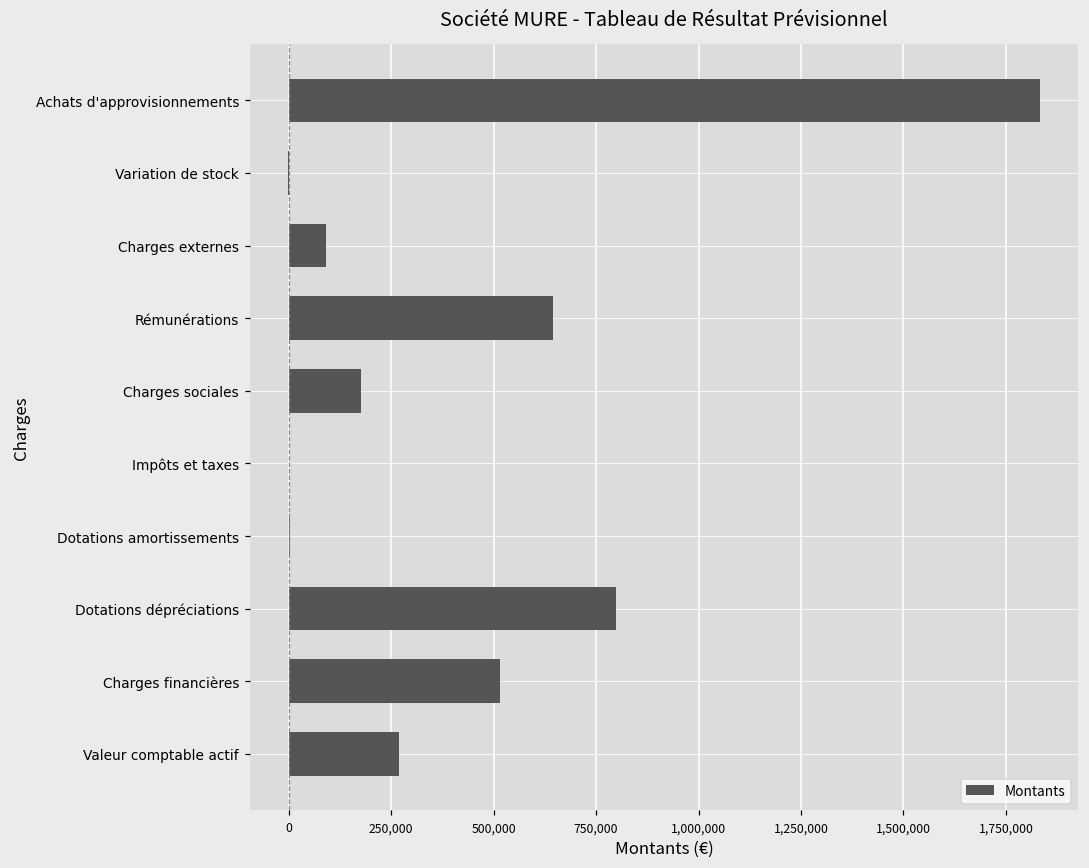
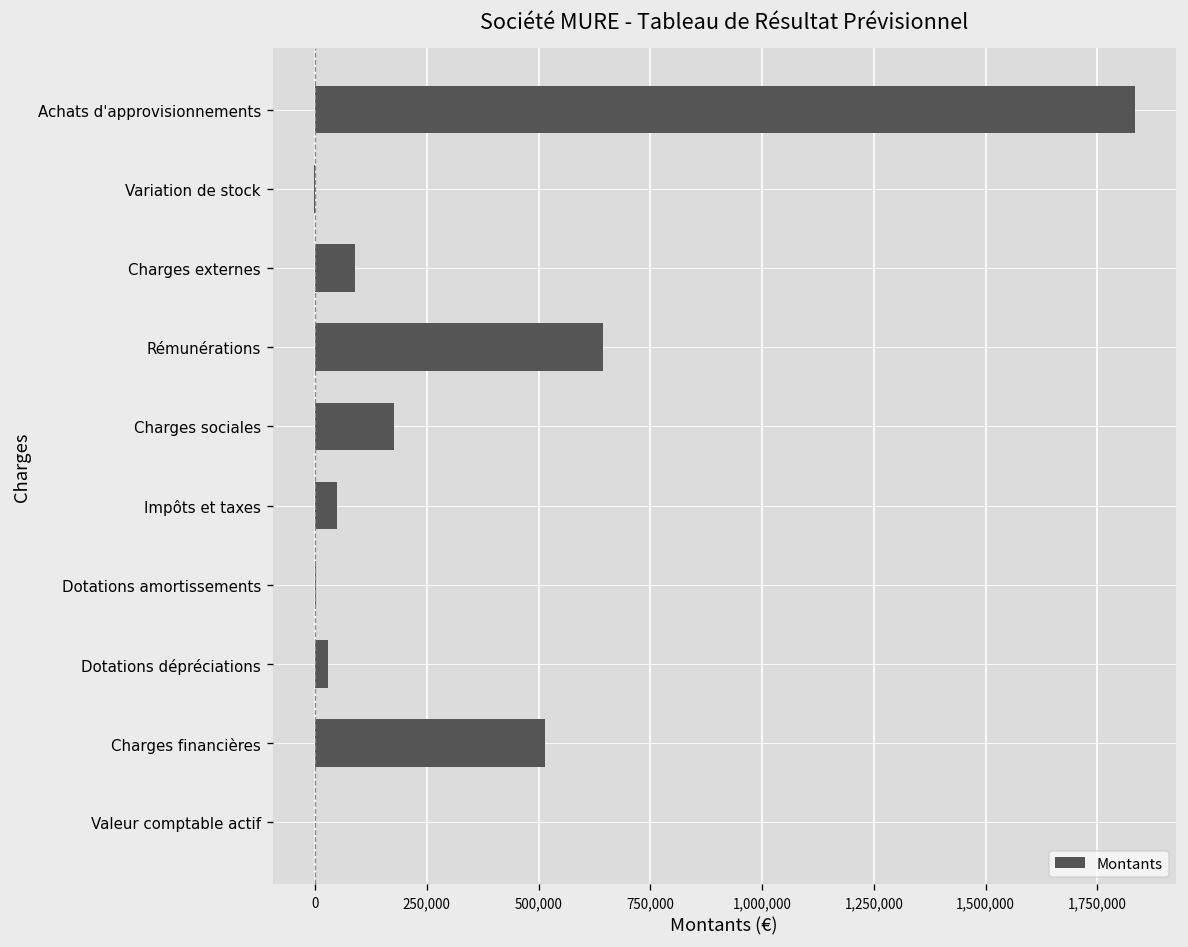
  {
    "Achats d'approvisionnements": "1,830,000",
    "Charges externes": "90,000",
    "Rémunérations": "650,000",
    "Charges sociales": "180,000",
-   "Impôts et taxes": "0",
-   "Dotations dépréciations": "800,000",
+   "Impôts et taxes": "50,000",
+   "Dotations dépréciations": "30,000",
    "Charges financières": "520,000",
-   "Valeur comptable actif": "270,000"
+   "Valeur comptable actif": "0"
  }
